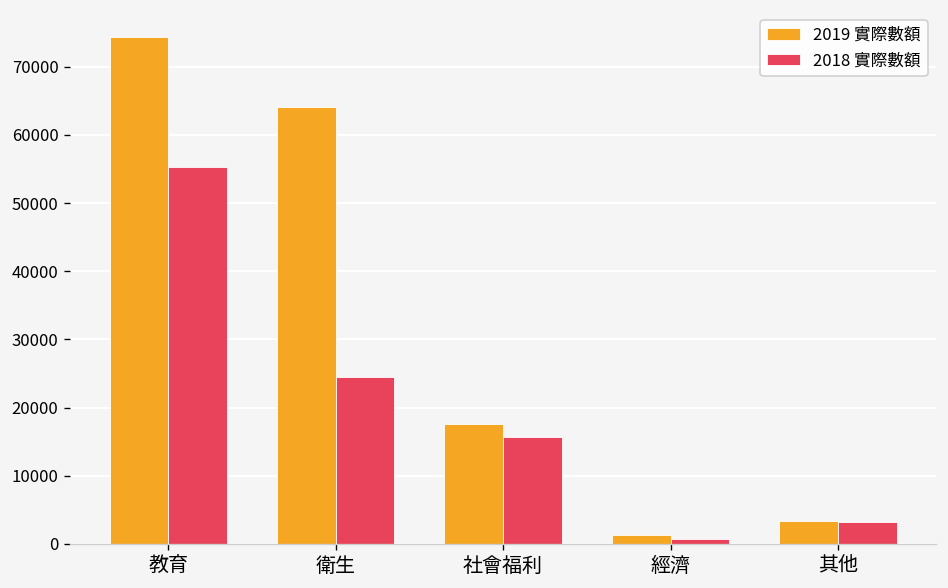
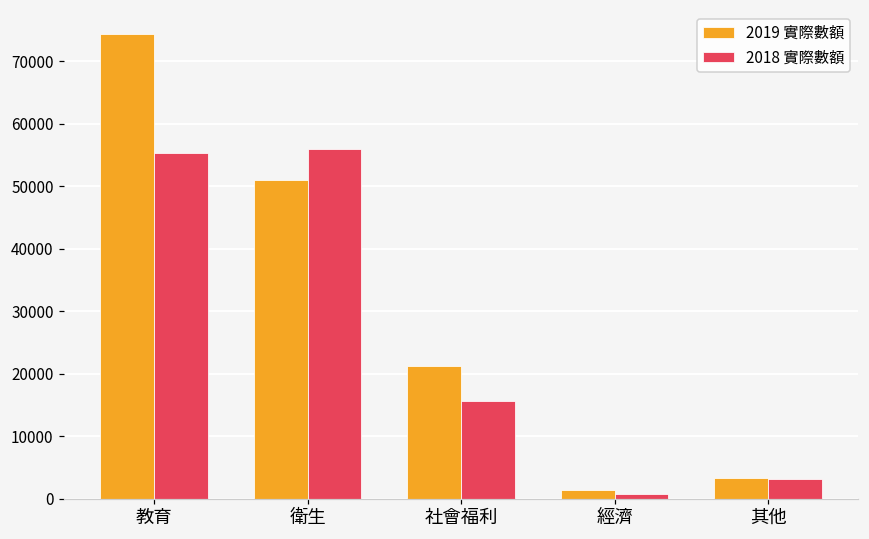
  {
    "2019 實際數額": {
      "教育": 74000,
-     "衛生": 64000,
-     "社會福利": 18000,
+     "衛生": 51000,
+     "社會福利": 21000,
      "經濟": 1000,
      "其他": 3000
    },
    "2018 實際數額": {
      "教育": 55000,
-     "衛生": 25000,
+     "衛生": 56000,
      "社會福利": 16000,
      "經濟": 1000,
      "其他": 3000
    }
  }
